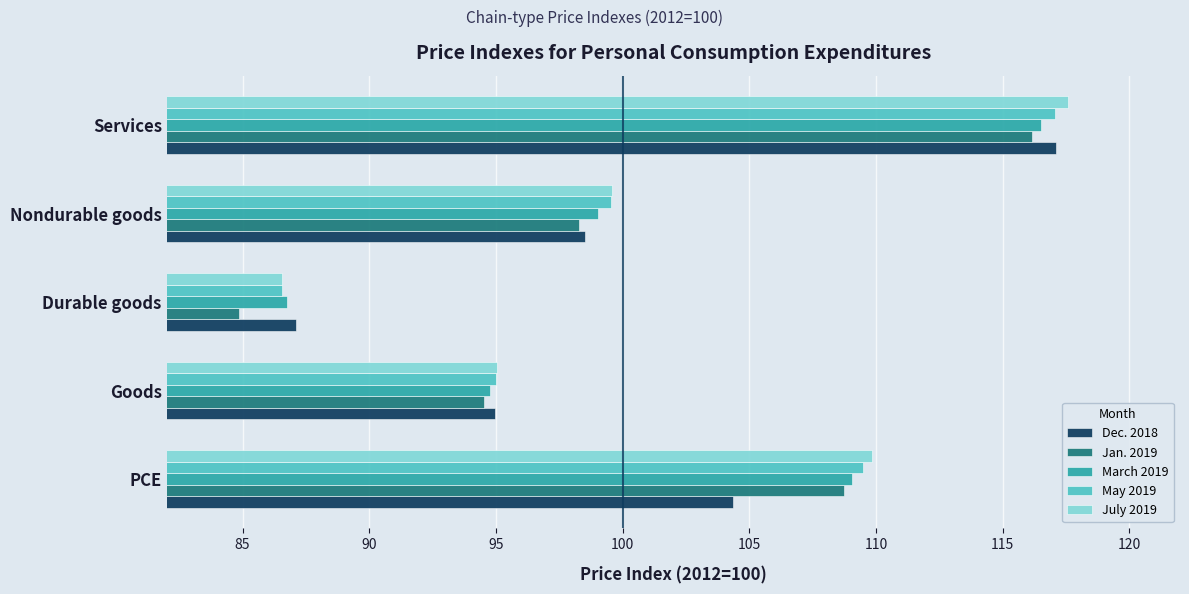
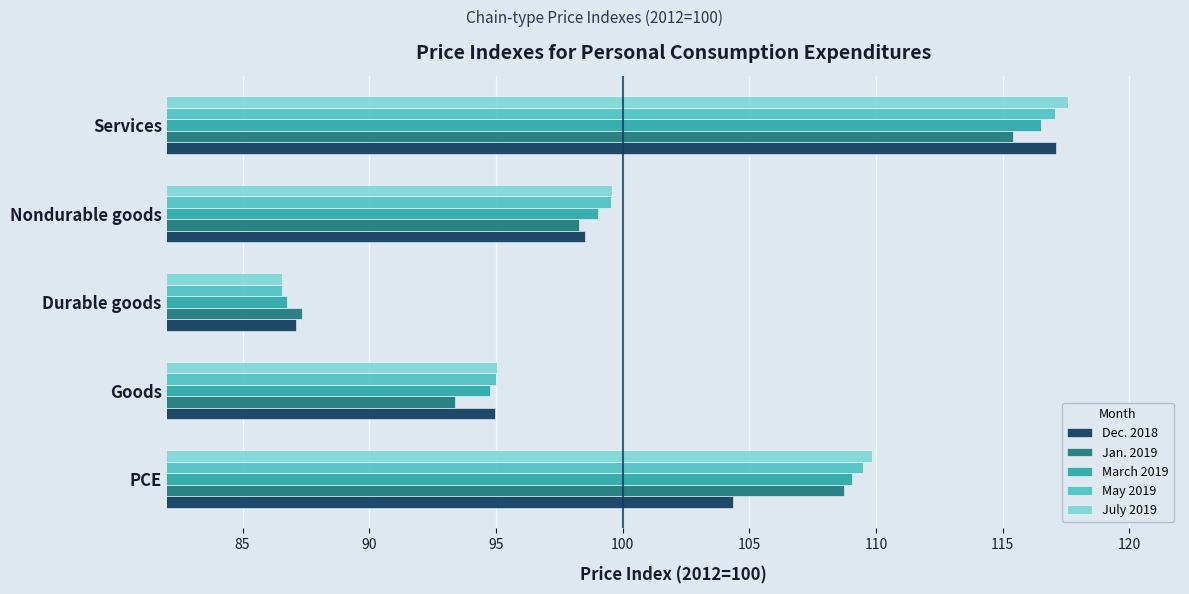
  {
    "Dec. 2018": {
      "Services": 117.1,
      "Nondurable goods": 98.5,
      "Durable goods": 87.1,
      "Goods": 95.0,
      "PCE": 104.3
    },
    "Jan. 2019": {
-     "Services": 116.2,
+     "Services": 115.4,
      "Nondurable goods": 98.3,
-     "Durable goods": 84.9,
-     "Goods": 94.5,
+     "Durable goods": 87.3,
+     "Goods": 93.4,
      "PCE": 108.7
    }
  }
